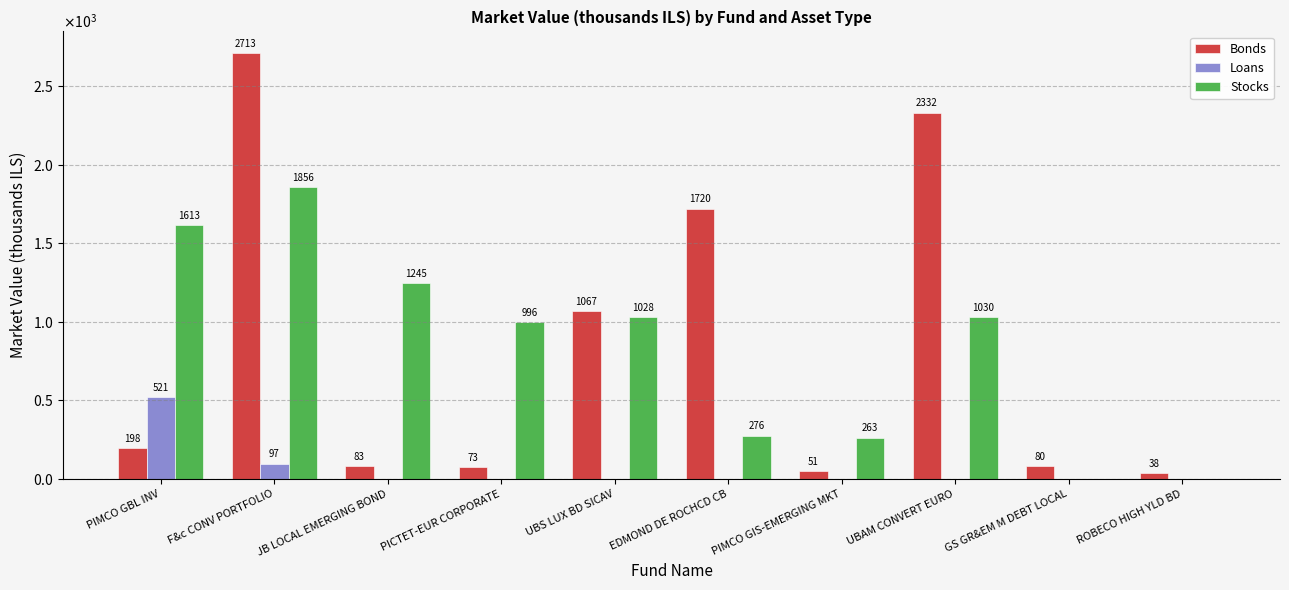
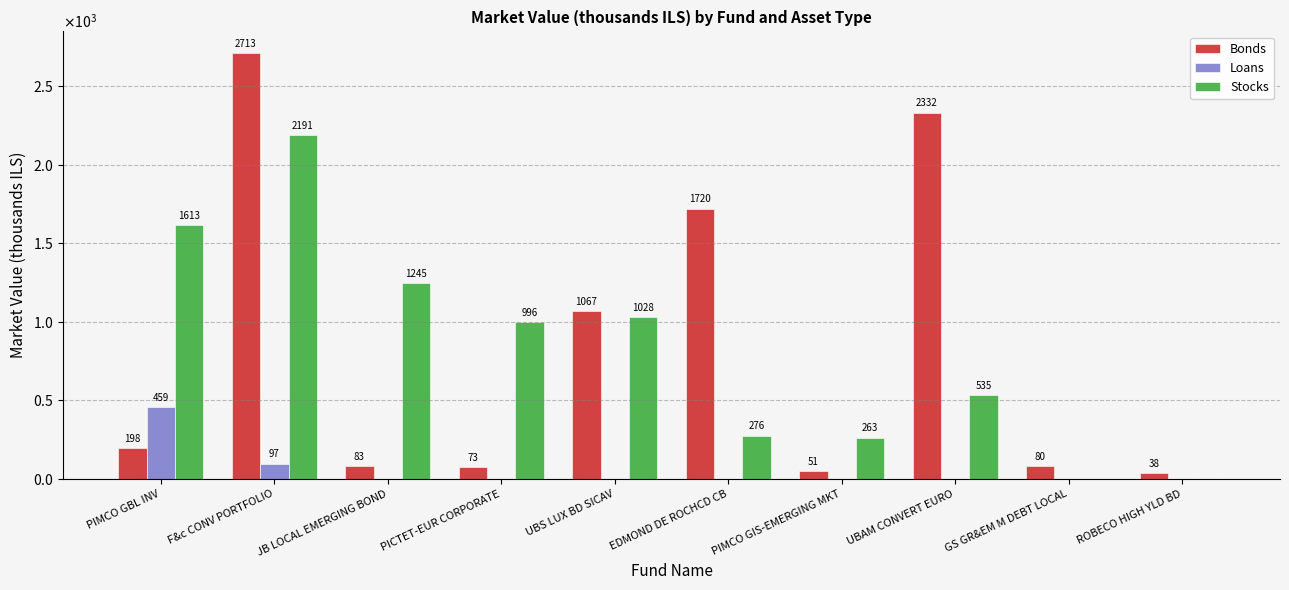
  {
    "Bonds": {
      "PIMCO GBL INV": 198,
      "F&c CONV PORTFOLIO": 2713,
      "JB LOCAL EMERGING BOND": 83,
      "PICTET-EUR CORPORATE": 73,
      "UBS LUX BD SICAV": 1067,
      "EDMOND DE ROCHCD CB": 1720,
      "PIMCO GIS-EMERGING MKT": 51,
      "UBAM CONVERT EURO": 2332,
      "GS GR&EM M DEBT LOCAL": 80,
      "ROBECO HIGH YLD BD": 38
    },
    "Loans": {
-     "PIMCO GBL INV": 521,
+     "PIMCO GBL INV": 459,
      "F&c CONV PORTFOLIO": 97
    },
    "Stocks": {
      "PIMCO GBL INV": 1613,
-     "F&c CONV PORTFOLIO": 1856,
+     "F&c CONV PORTFOLIO": 2191,
      "JB LOCAL EMERGING BOND": 1245,
      "PICTET-EUR CORPORATE": 996,
      "UBS LUX BD SICAV": 1028,
      "EDMOND DE ROCHCD CB": 276,
      "PIMCO GIS-EMERGING MKT": 263,
-     "UBAM CONVERT EURO": 1030
+     "UBAM CONVERT EURO": 535
    }
  }
